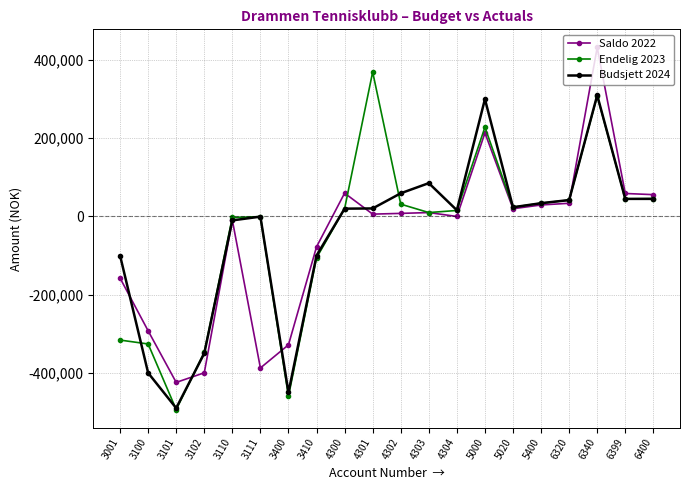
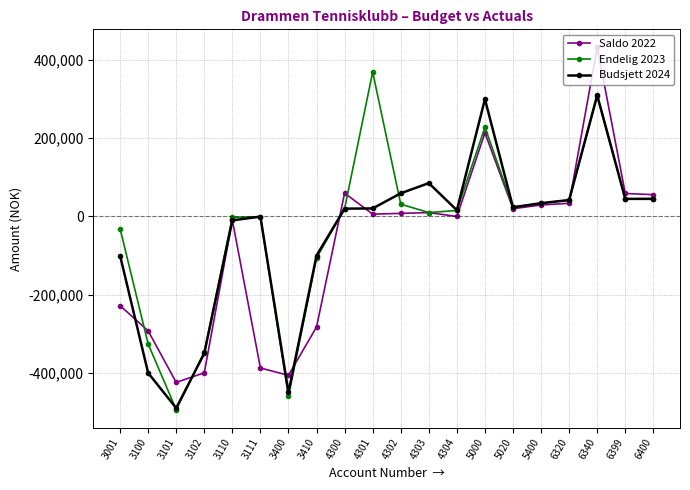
  {
    "Saldo 2022": {
-     "3001": "-160,000",
+     "3001": "-230,000",
      "3100": "-290,000",
      "3101": "-420,000",
      "3102": "-400,000",
      "3111": "-390,000",
-     "3400": "-330,000",
-     "3410": "-80,000",
+     "3400": "-410,000",
+     "3410": "-280,000",
      "4300": "60,000",
      "4301": "10,000",
      "4302": "10,000",
      "4304": "0",
      "5000": "210,000",
      "6320": "30,000",
      "6399": "60,000",
      "6400": "60,000"
    },
    "Endelig 2023": {
-     "3001": "-320,000",
+     "3001": "-30,000",
      "3100": "-330,000",
      "3110": "0",
      "3400": "-460,000",
      "4301": "370,000",
      "4302": "30,000",
      "5000": "230,000"
    },
    "Budsjett 2024": {
      "3001": "-100,000",
      "3100": "-400,000",
      "3400": "-450,000",
      "4301": "20,000",
      "4302": "60,000",
      "4303": "90,000",
      "5000": "300,000"
    }
  }
